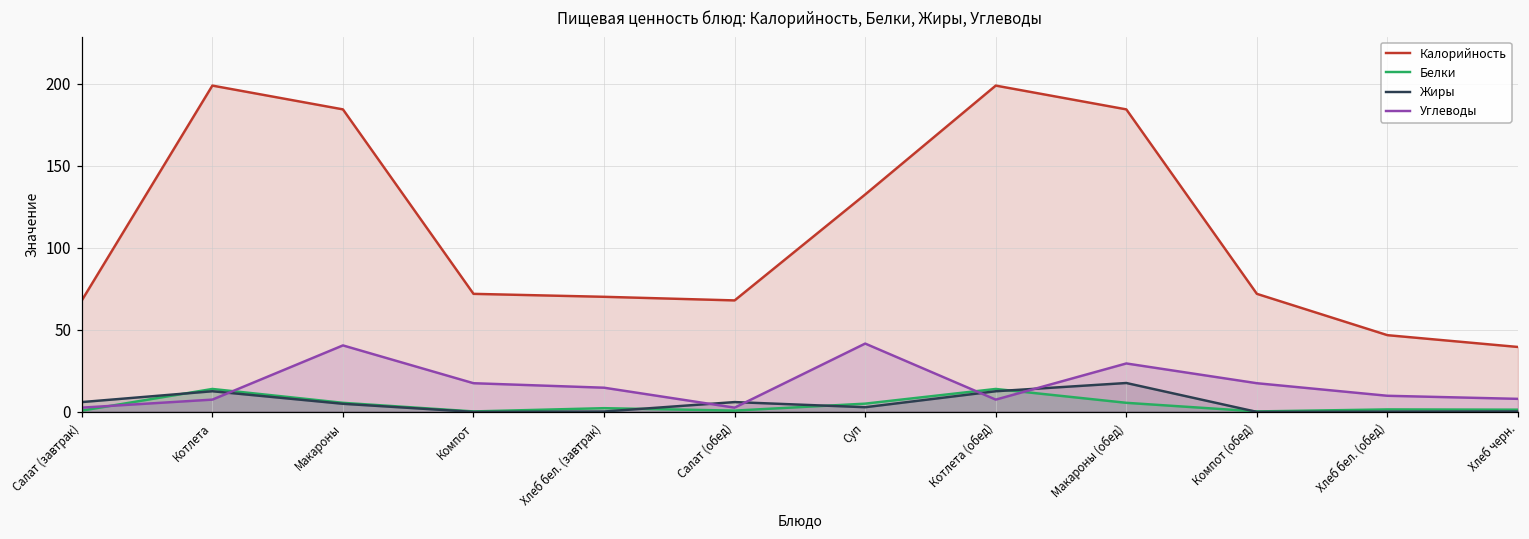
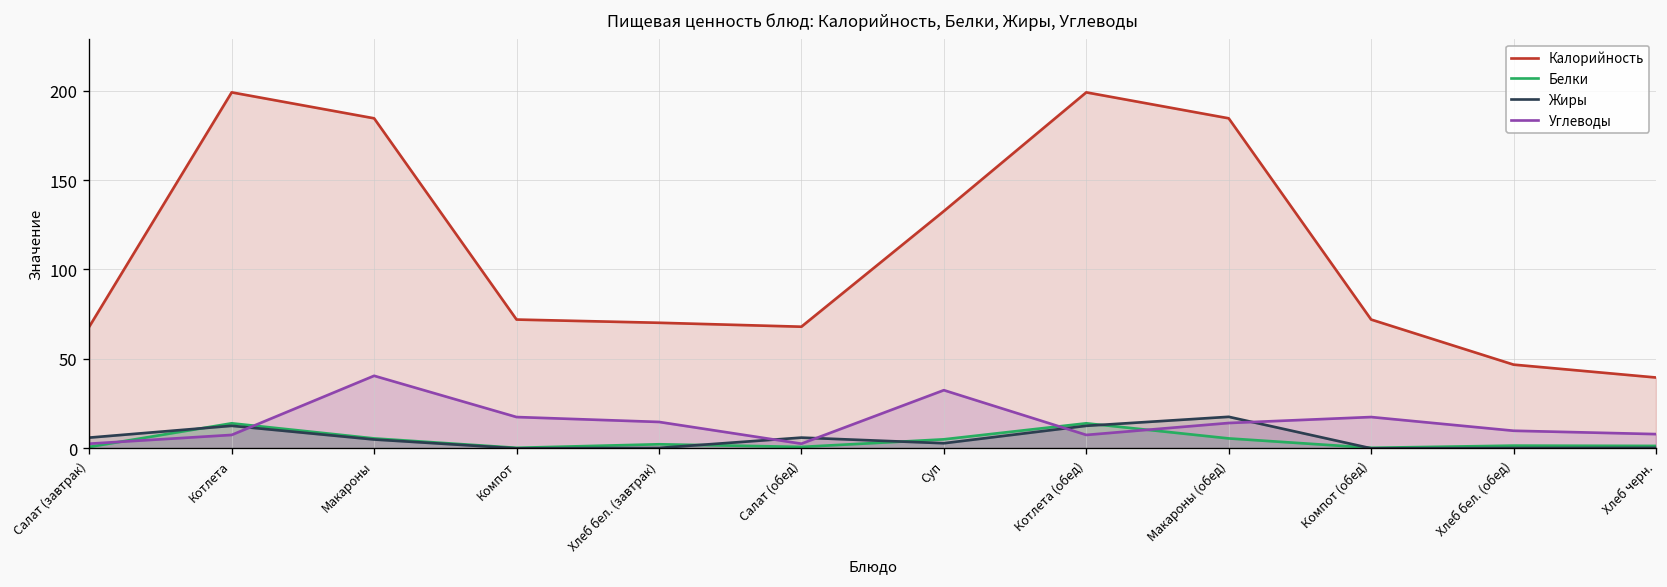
  {
    "Калорийность": {
      "Салат (завтрак)": 68,
      "Котлета": 199,
      "Макароны": 185,
      "Компот": 72,
      "Хлеб бел. (завтрак)": 70,
      "Салат (обед)": 68,
      "Суп": 133,
      "Котлета (обед)": 199,
      "Макароны (обед)": 185,
      "Компот (обед)": 72,
      "Хлеб бел. (обед)": 47,
      "Хлеб черн.": 40
    },
    "Белки": {
      "Салат (завтрак)": 1,
      "Хлеб бел. (завтрак)": 2,
      "Салат (обед)": 1,
      "Суп": 5,
      "Макароны (обед)": 6
    },
    "Жиры": {
      "Салат (завтрак)": 6,
      "Хлеб бел. (завтрак)": 0,
      "Салат (обед)": 6,
      "Суп": 3,
      "Макароны (обед)": 18
    },
    "Углеводы": {
      "Салат (завтрак)": 3,
      "Котлета": 8,
      "Макароны": 41,
      "Компот": 18,
      "Хлеб бел. (завтрак)": 15,
      "Салат (обед)": 3,
-     "Суп": 42,
+     "Суп": 33,
      "Котлета (обед)": 8,
-     "Макароны (обед)": 30,
+     "Макароны (обед)": 14,
      "Компот (обед)": 18,
      "Хлеб бел. (обед)": 10,
      "Хлеб черн.": 8
    }
  }
